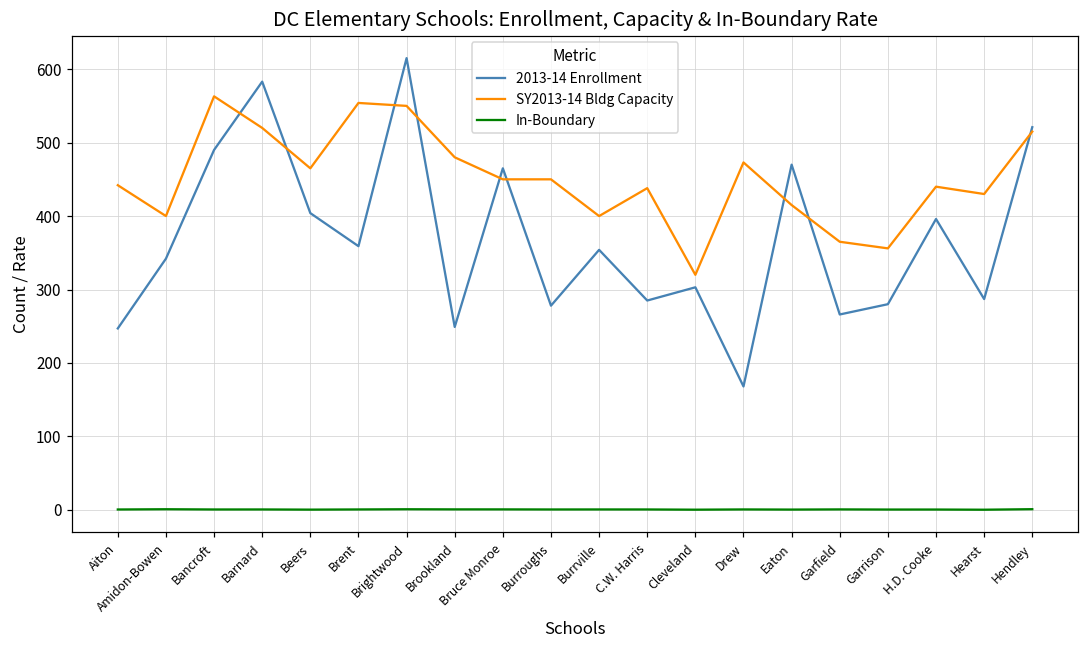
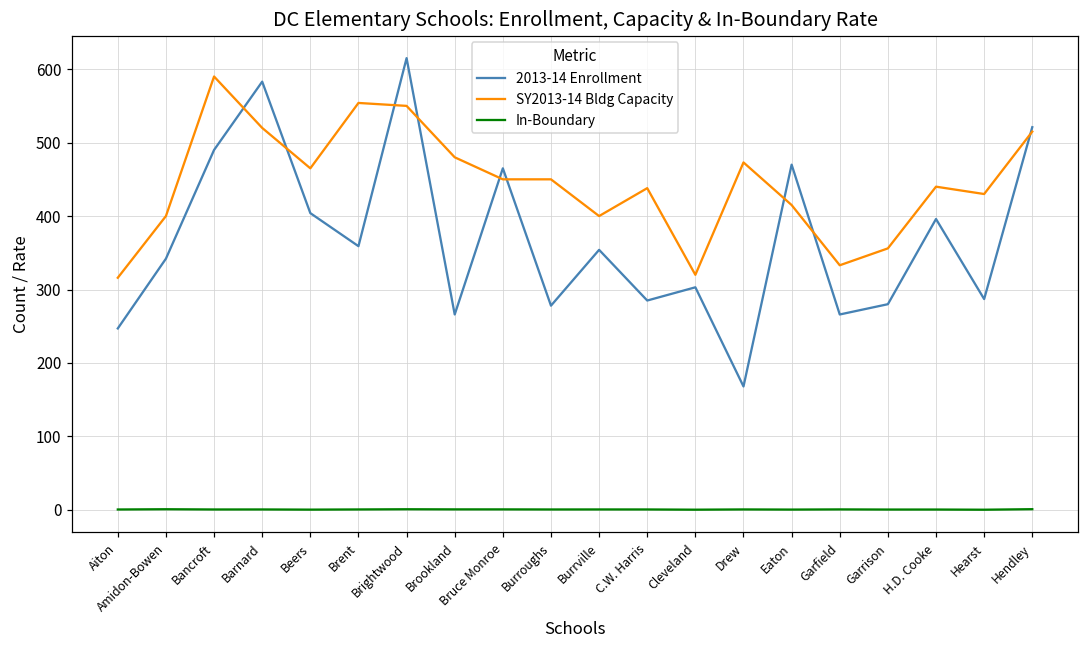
  {
    "2013-14 Enrollment": {
      "Aiton": 250,
      "Amidon-Bowen": 340,
      "Bancroft": 490,
      "Barnard": 580,
      "Beers": 400,
      "Brent": 360,
      "Brightwood": 620,
-     "Brookland": 250,
+     "Brookland": 270,
      "Bruce Monroe": 470,
      "Burroughs": 280,
      "Burrville": 350,
      "C.W. Harris": 290,
      "Cleveland": 300,
      "Drew": 170,
      "Eaton": 470,
      "Garfield": 270,
      "Garrison": 280,
      "H.D. Cooke": 400,
      "Hearst": 290,
      "Hendley": 520
    },
    "SY2013-14 Bldg Capacity": {
-     "Aiton": 440,
+     "Aiton": 320,
      "Amidon-Bowen": 400,
-     "Bancroft": 560,
+     "Bancroft": 590,
      "Barnard": 520,
      "Beers": 470,
      "Brent": 550,
      "Brightwood": 550,
      "Brookland": 480,
      "Bruce Monroe": 450,
      "Burroughs": 450,
      "Burrville": 400,
      "C.W. Harris": 440,
      "Cleveland": 320,
      "Drew": 470,
      "Eaton": 420,
-     "Garfield": 370,
+     "Garfield": 330,
      "Garrison": 360,
      "H.D. Cooke": 440,
      "Hearst": 430,
      "Hendley": 520
    },
    "In-Boundary": {
      "Aiton": 0,
      "Amidon-Bowen": 0,
      "Bancroft": 0,
      "Barnard": 0,
      "Beers": 0,
      "Brent": 0,
      "Brightwood": 0,
      "Brookland": 0,
      "Bruce Monroe": 0,
      "Burroughs": 0,
      "Burrville": 0,
      "C.W. Harris": 0,
      "Cleveland": 0,
      "Drew": 0,
      "Eaton": 0,
      "Garfield": 0,
      "Garrison": 0,
      "H.D. Cooke": 0,
      "Hearst": 0,
      "Hendley": 0
    }
  }
